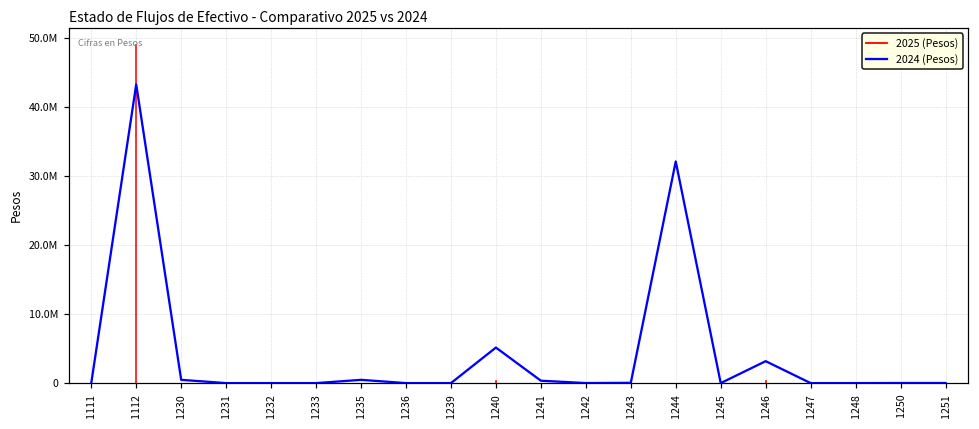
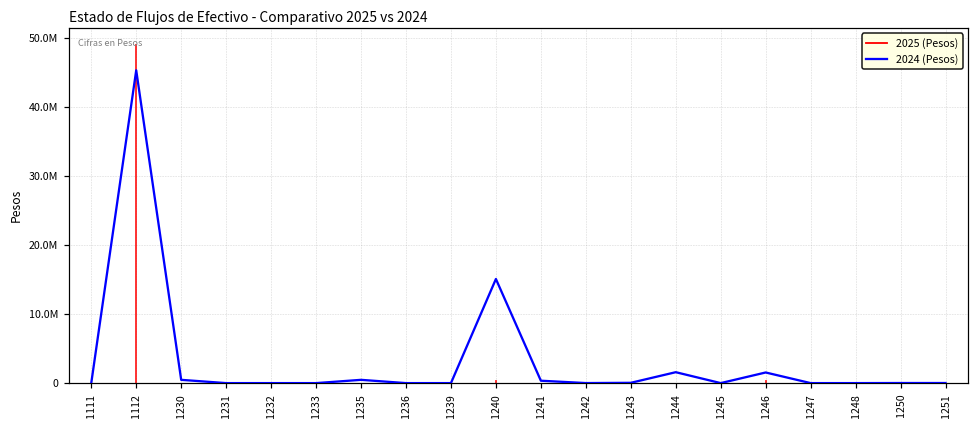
  {
    "2024 (Pesos)": {
-     "1112": 43000000,
+     "1112": 45000000,
      "1230": 0,
      "1235": 0,
-     "1240": 5000000,
-     "1244": 32000000,
-     "1246": 3000000
+     "1240": 15000000,
+     "1244": 2000000,
+     "1246": 2000000
    }
  }
